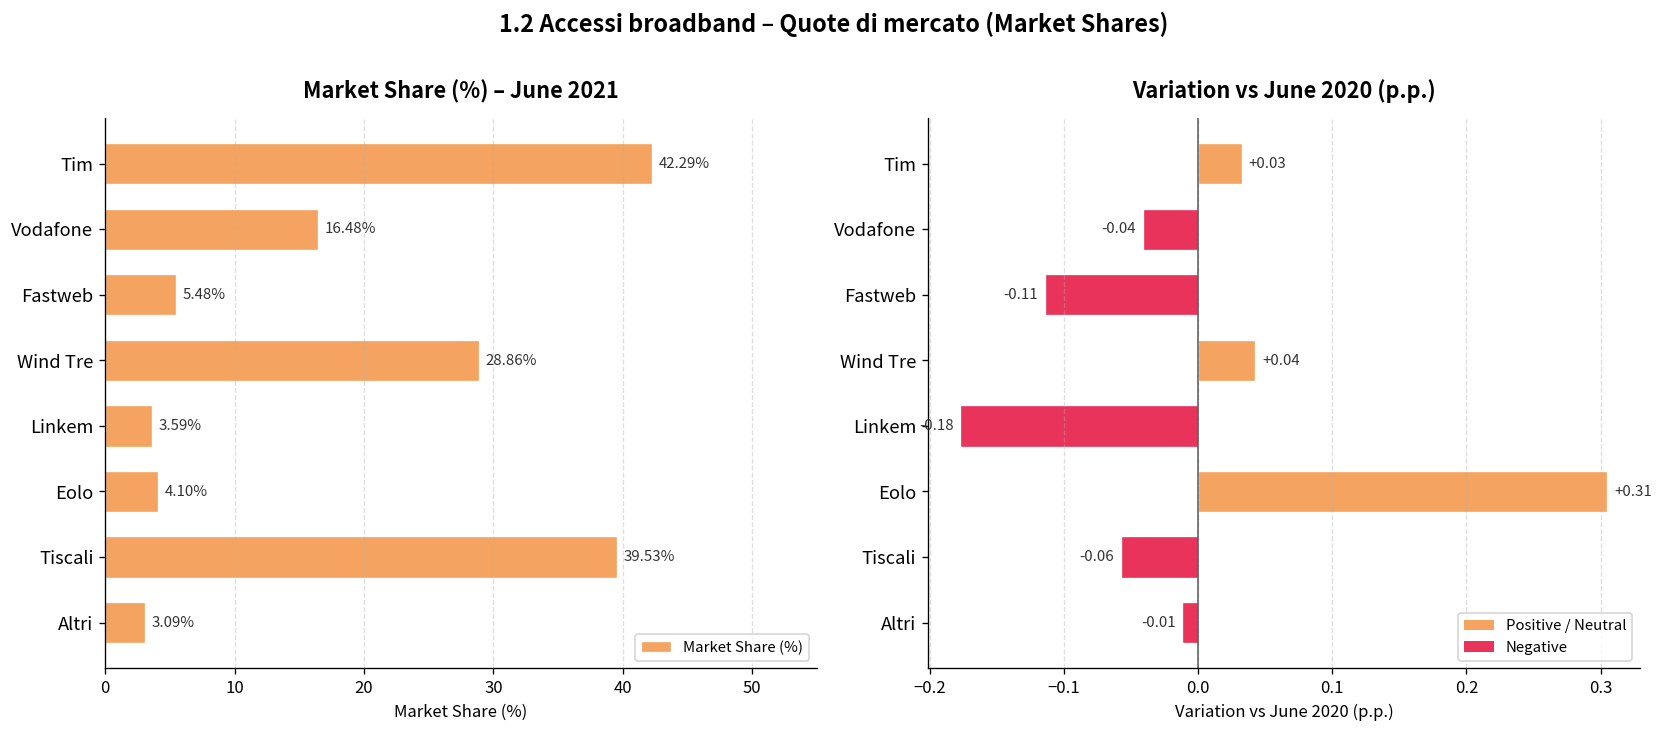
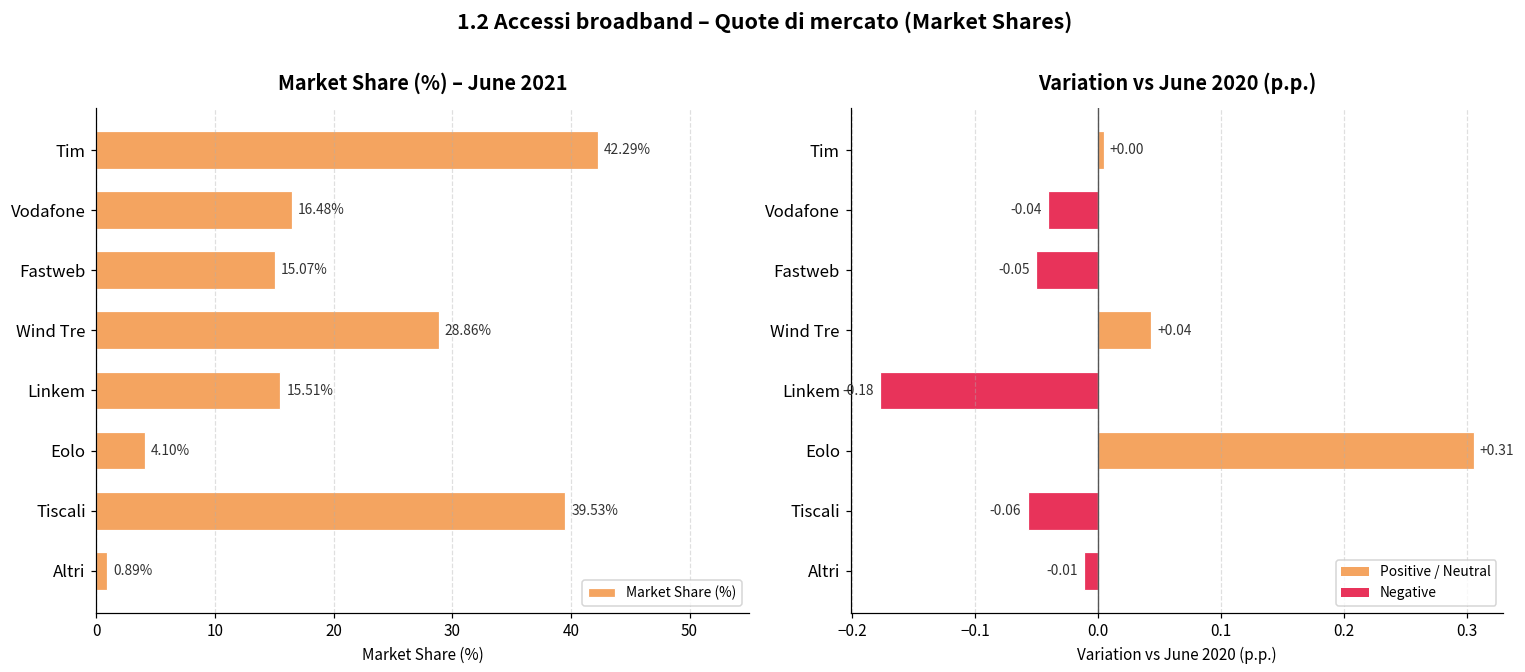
  {
    "Market Share (%) – June 2021": {
      "Tim": "42.29%",
      "Vodafone": "16.48%",
-     "Fastweb": "5.48%",
+     "Fastweb": "15.07%",
      "Wind Tre": "28.86%",
-     "Linkem": "3.59%",
+     "Linkem": "15.51%",
      "Eolo": "4.10%",
      "Tiscali": "39.53%",
-     "Altri": "3.09%"
+     "Altri": "0.89%"
    },
    "Variation vs June 2020 (p.p.)": {
-     "Tim": "+0.03",
+     "Tim": "+0.00",
      "Vodafone": "-0.04",
-     "Fastweb": "-0.11",
+     "Fastweb": "-0.05",
      "Wind Tre": "+0.04",
      "Linkem": "-0.18",
      "Eolo": "+0.31",
      "Tiscali": "-0.06",
      "Altri": "-0.01"
    }
  }
